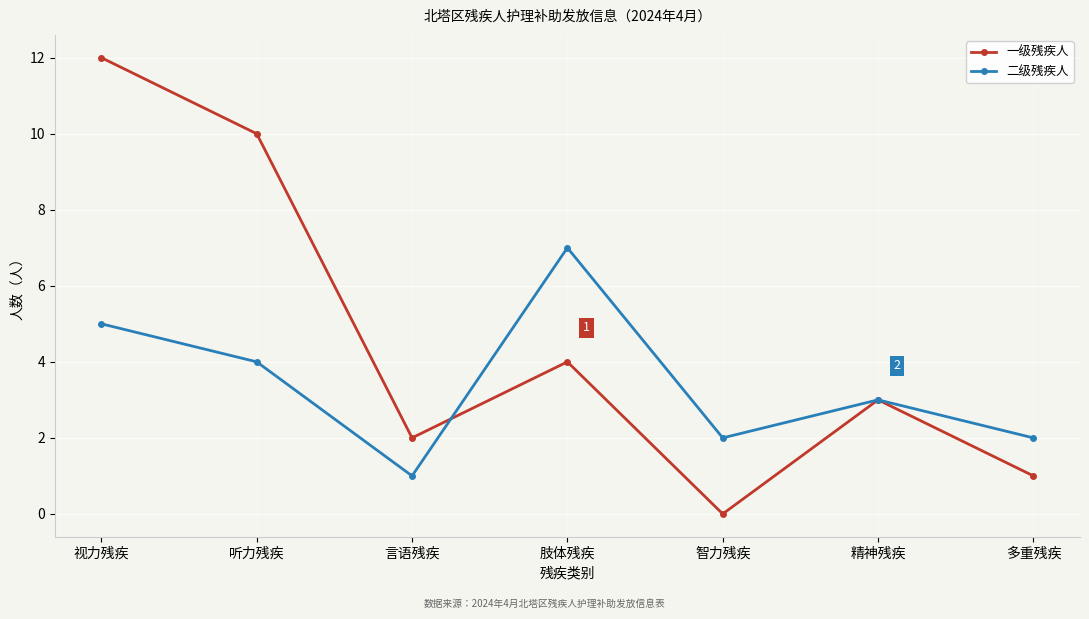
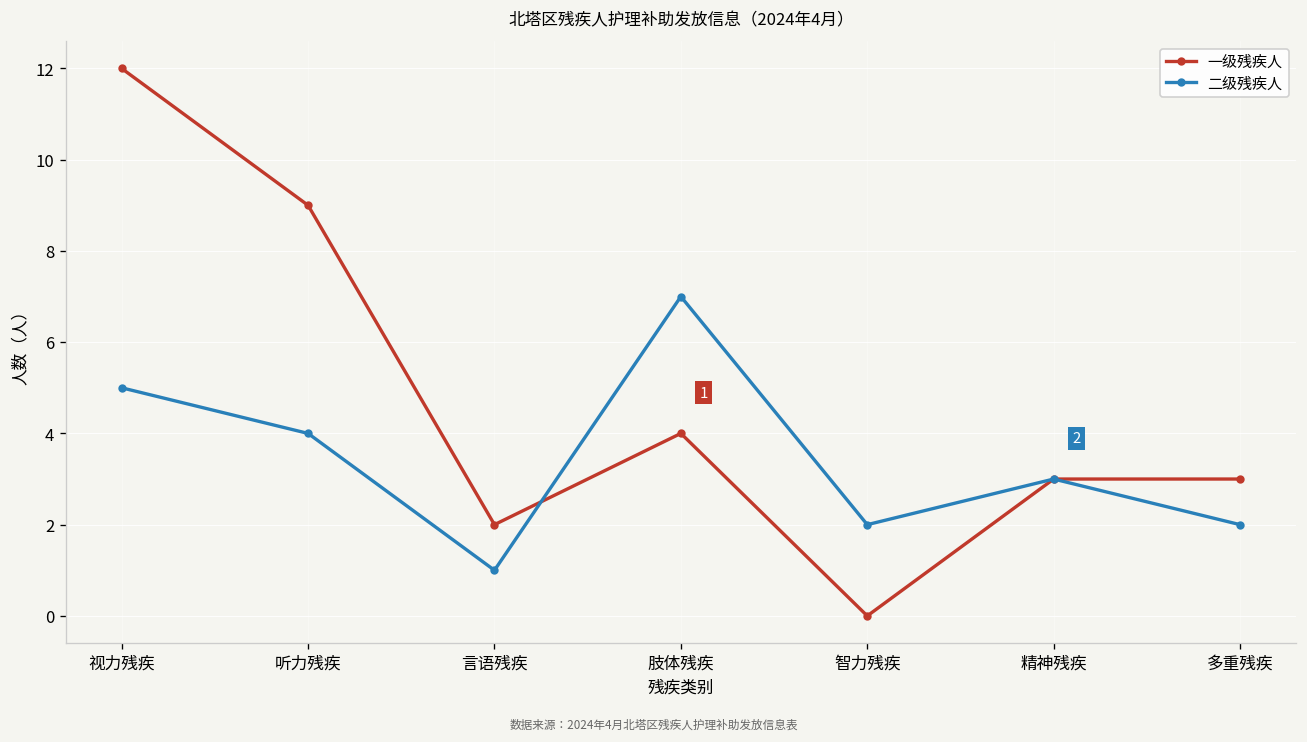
  {
    "一级残疾人": {
      "视力残疾": 12,
-     "听力残疾": 10,
+     "听力残疾": 9,
      "言语残疾": 2,
      "肢体残疾": 4,
      "智力残疾": 0,
-     "多重残疾": 1
+     "多重残疾": 3
    },
    "二级残疾人": {
      "视力残疾": 5,
      "听力残疾": 4,
      "言语残疾": 1,
      "肢体残疾": 7,
      "智力残疾": 2,
      "多重残疾": 2
    }
  }
